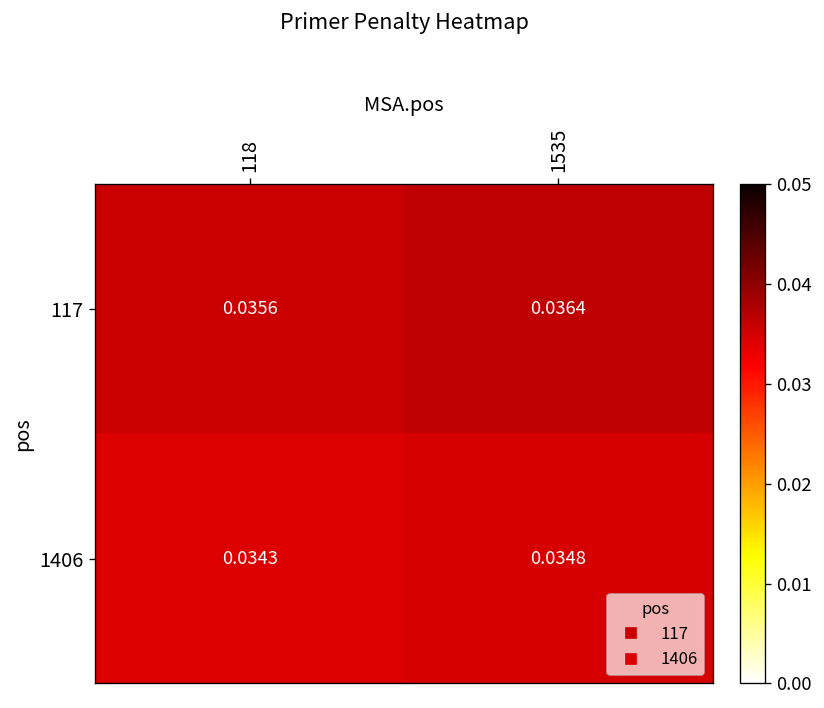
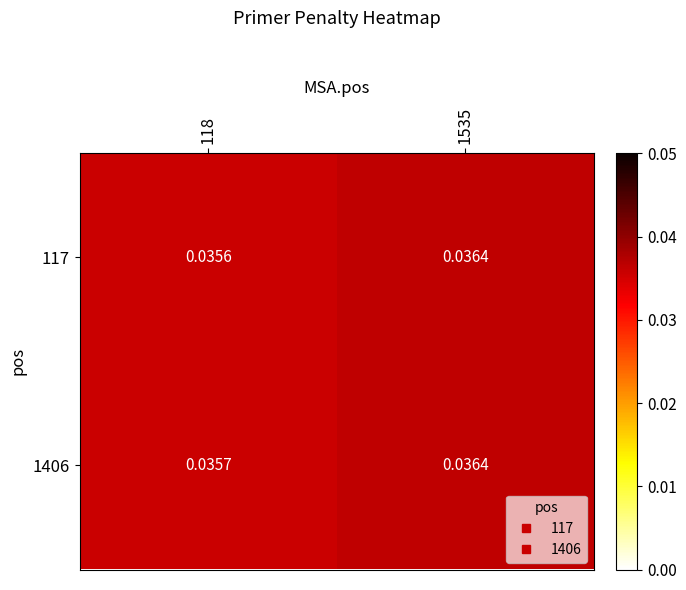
  {
    "117": {
      "118": 0.0356,
      "1535": 0.0364
    },
    "1406": {
-     "118": 0.0343,
-     "1535": 0.0348
+     "118": 0.0357,
+     "1535": 0.0364
    }
  }
